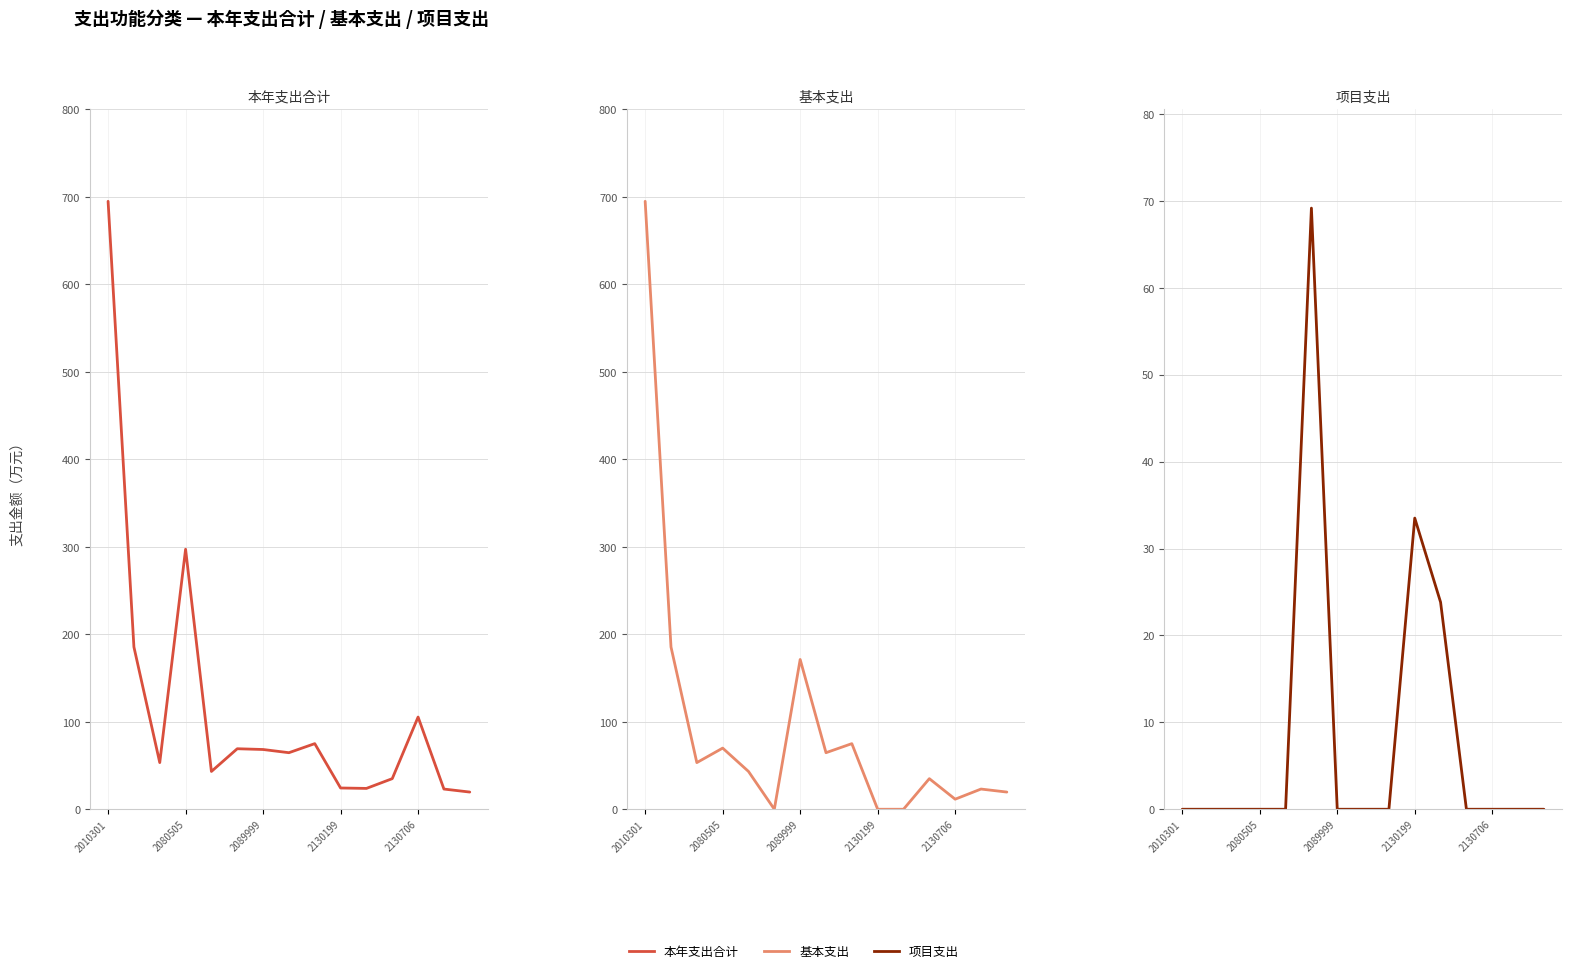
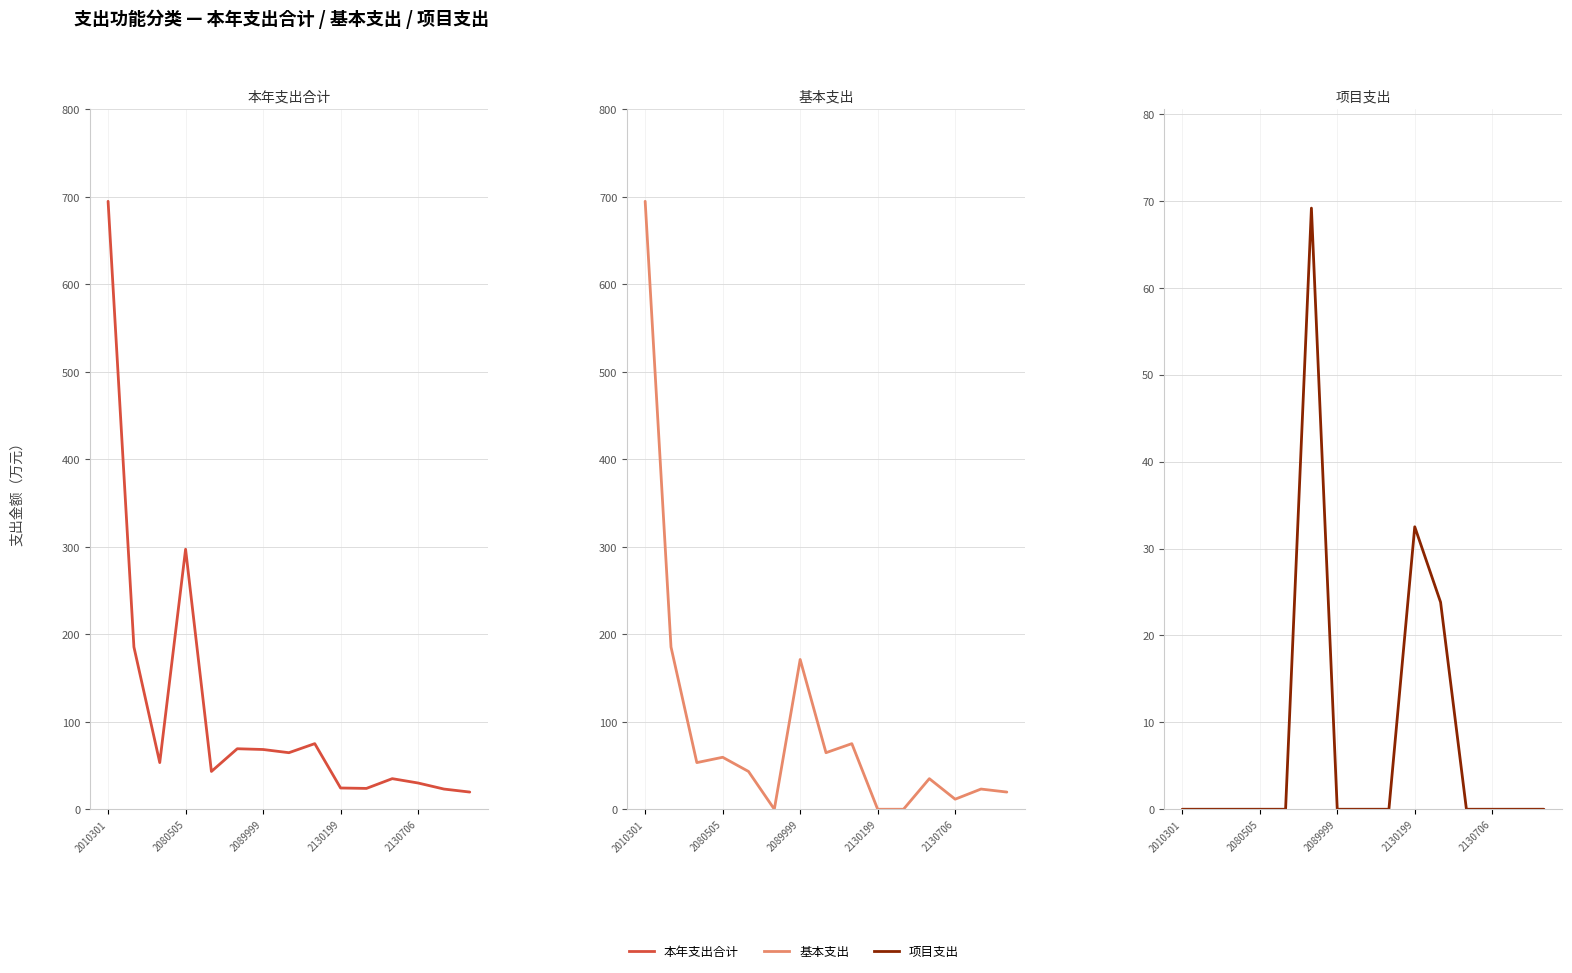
  {
    "本年支出合计": {
      "2010301": 690,
      "2080505": 300,
      "2089999": 70,
      "2130199": 20,
-     "2130706": 110
+     "2130706": 30
    },
    "基本支出": {
      "2010301": 690,
-     "2080505": 70,
+     "2080505": 60,
      "2089999": 170,
      "2130199": 0,
      "2130706": 10
    },
    "项目支出": {
      "2010301": 0,
      "2080505": 0,
      "2089999": 0,
-     "2130199": 34,
+     "2130199": 33,
      "2130706": 0
    }
  }
